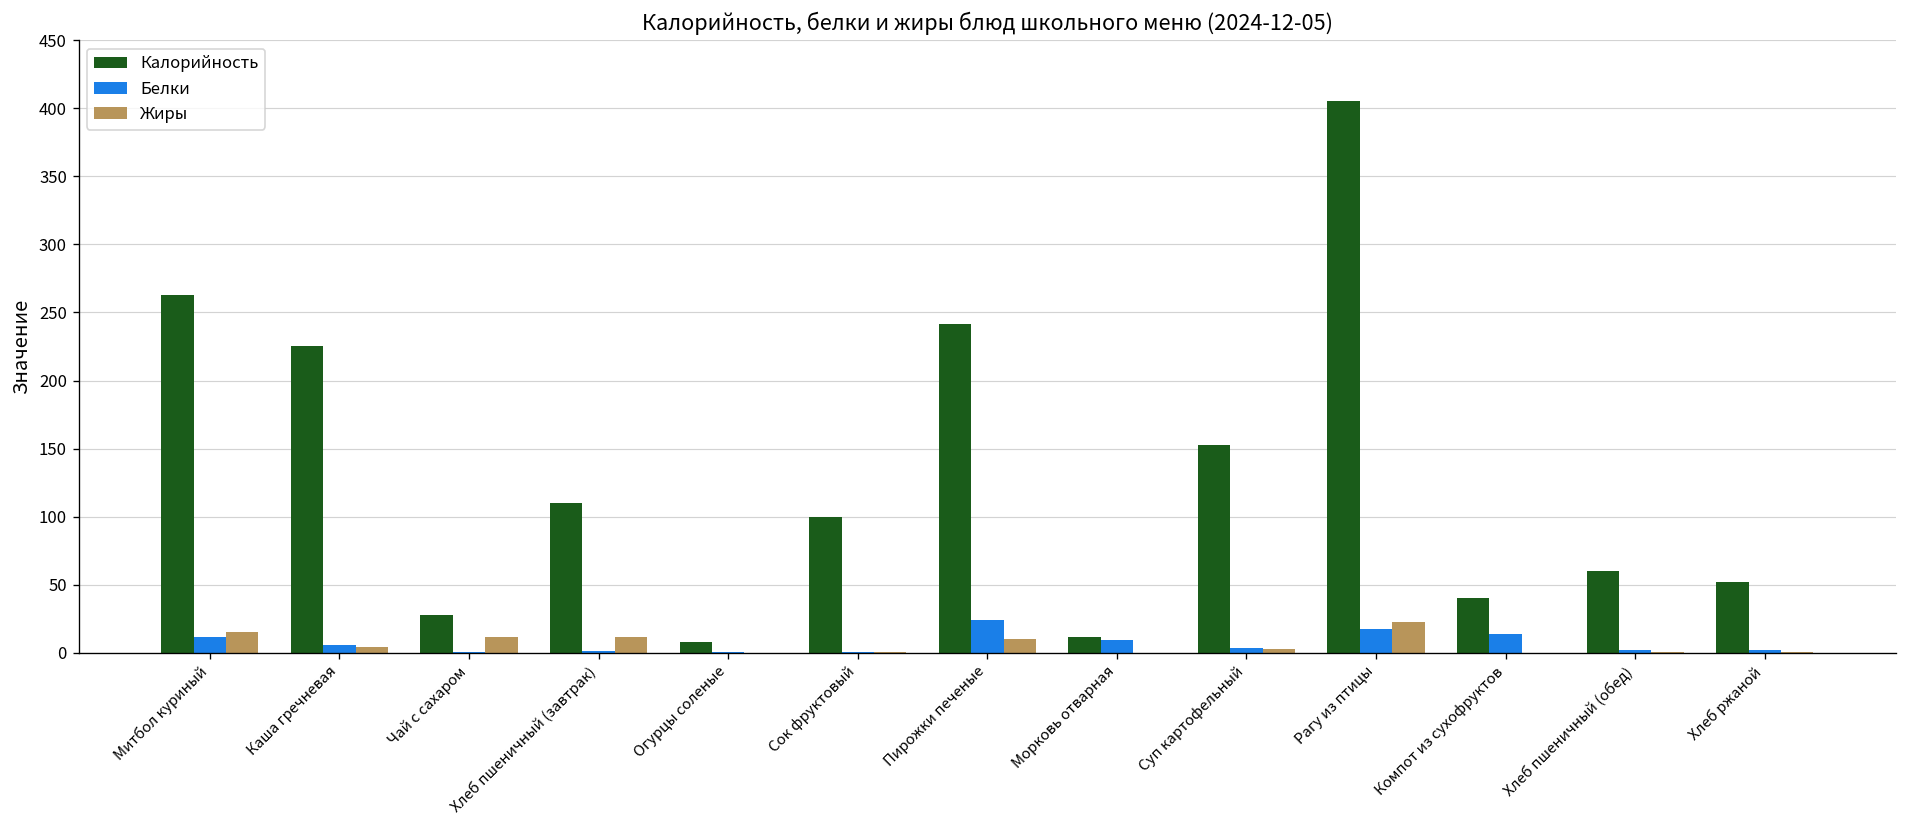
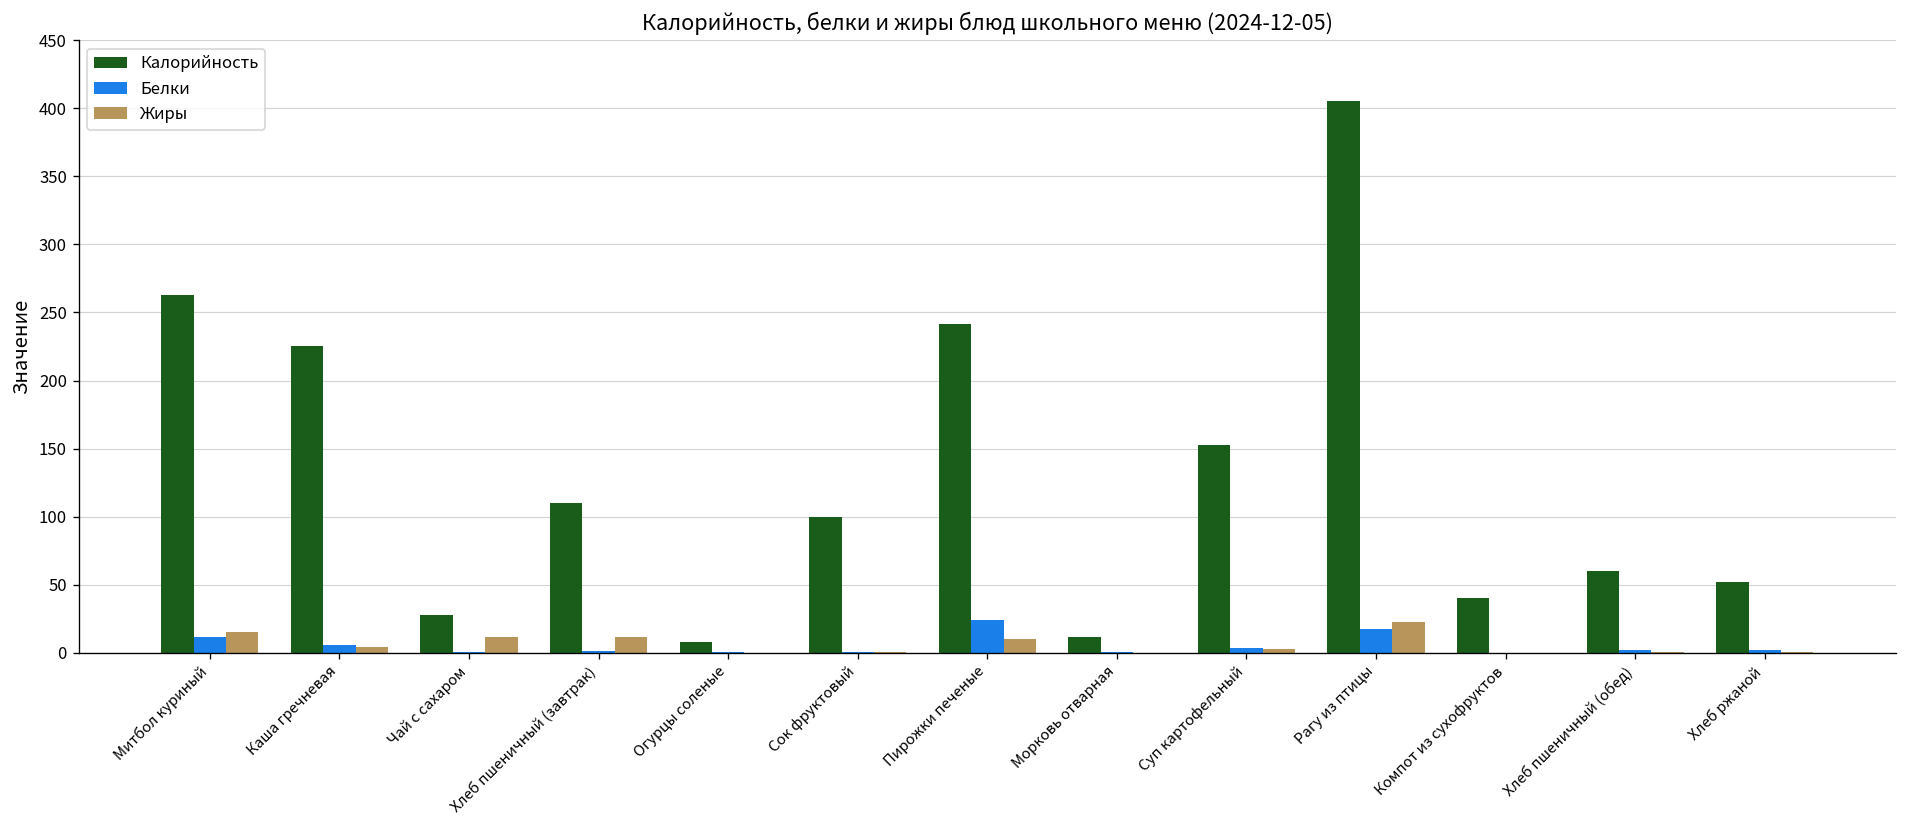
  {
    "Калорийность": {
      "Митбол куриный": 263,
      "Каша гречневая": 226,
      "Чай с сахаром": 28,
      "Хлеб пшеничный (завтрак)": 110,
      "Огурцы соленые": 8,
      "Сок фруктовый": 100,
      "Пирожки печеные": 241,
      "Морковь отварная": 12,
      "Суп картофельный": 152,
      "Рагу из птицы": 405,
      "Компот из сухофруктов": 40,
      "Хлеб пшеничный (обед)": 60,
      "Хлеб ржаной": 52
    },
    "Белки": {
      "Митбол куриный": 11,
      "Каша гречневая": 6,
      "Пирожки печеные": 24,
-     "Морковь отварная": 9,
+     "Морковь отварная": 1,
      "Суп картофельный": 3,
      "Рагу из птицы": 18,
-     "Компот из сухофруктов": 14
+     "Компот из сухофруктов": 0
    },
    "Жиры": {
      "Митбол куриный": 15,
      "Каша гречневая": 4,
      "Чай с сахаром": 12,
      "Хлеб пшеничный (завтрак)": 12,
      "Пирожки печеные": 10,
      "Суп картофельный": 3,
      "Рагу из птицы": 22,
      "Компот из сухофруктов": 0
    }
  }
